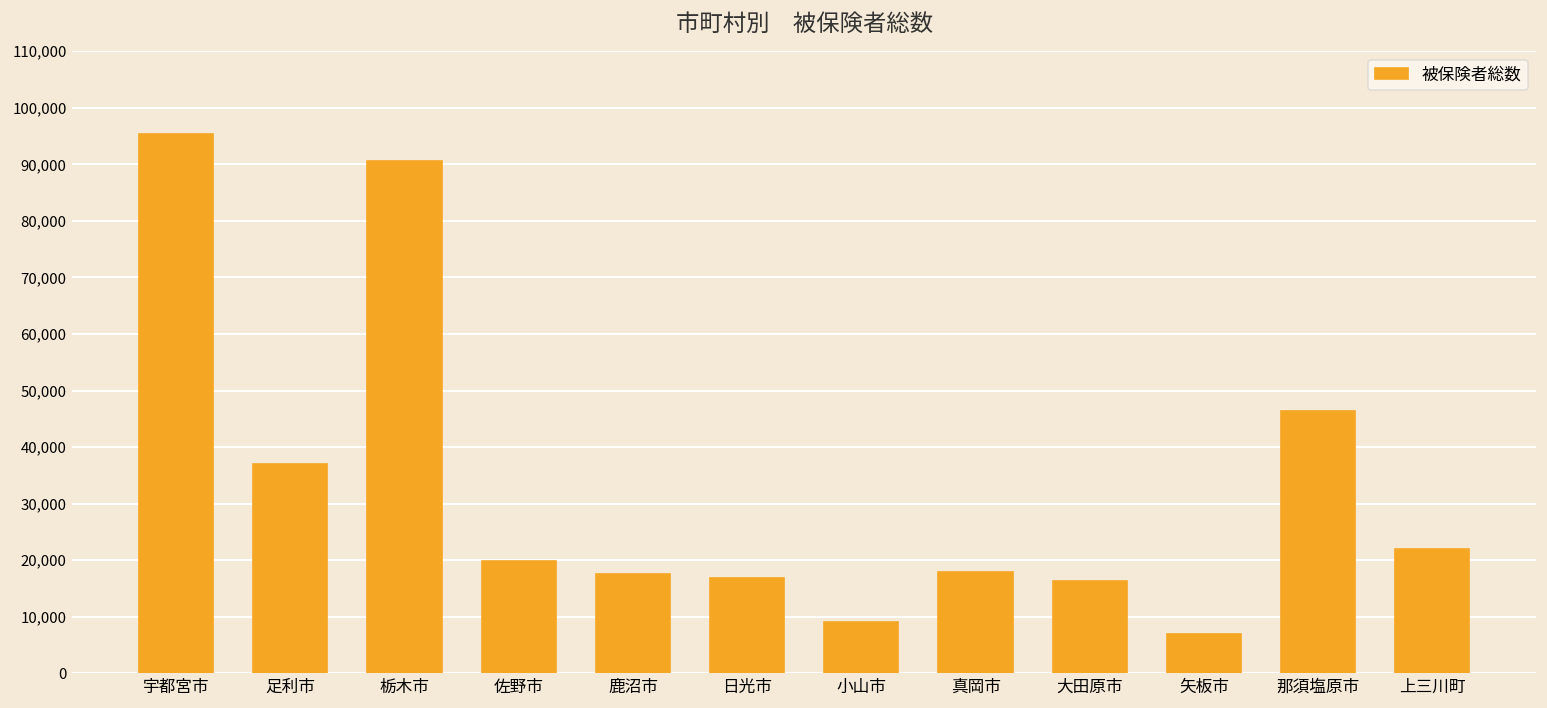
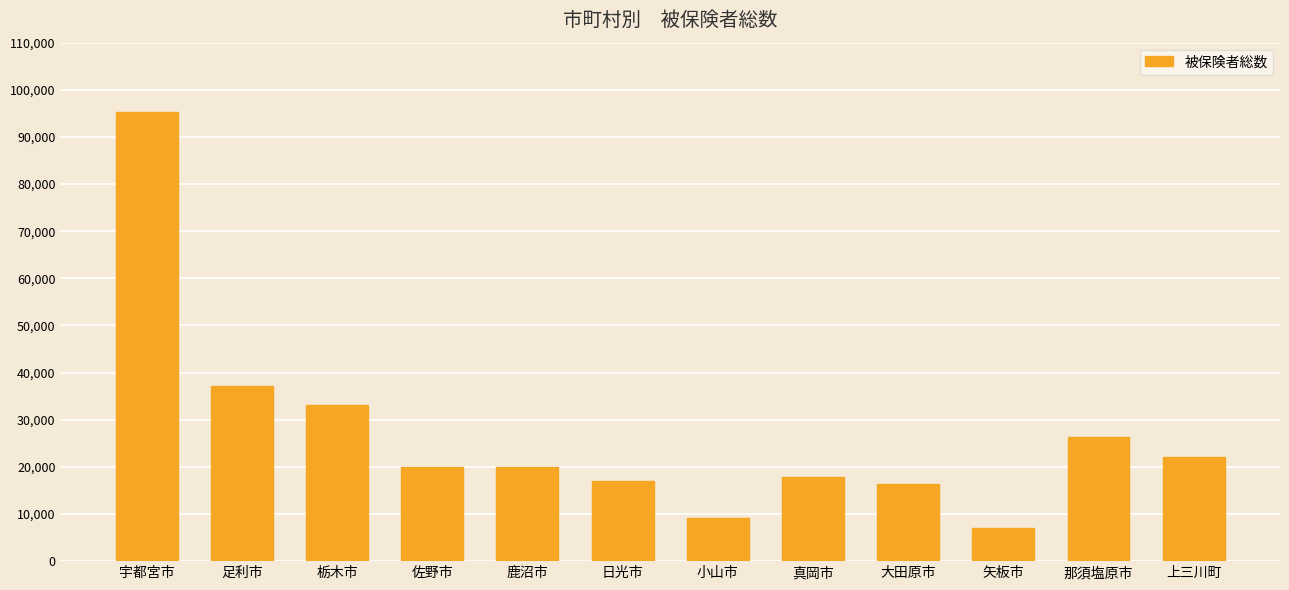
  {
    "宇都宮市": "95,000",
    "足利市": "37,000",
-   "栃木市": "91,000",
+   "栃木市": "33,000",
    "佐野市": "20,000",
-   "鹿沼市": "17,000",
+   "鹿沼市": "20,000",
    "日光市": "17,000",
    "小山市": "9,000",
    "真岡市": "18,000",
    "大田原市": "16,000",
    "矢板市": "7,000",
-   "那須塩原市": "46,000",
+   "那須塩原市": "26,000",
    "上三川町": "22,000"
  }
